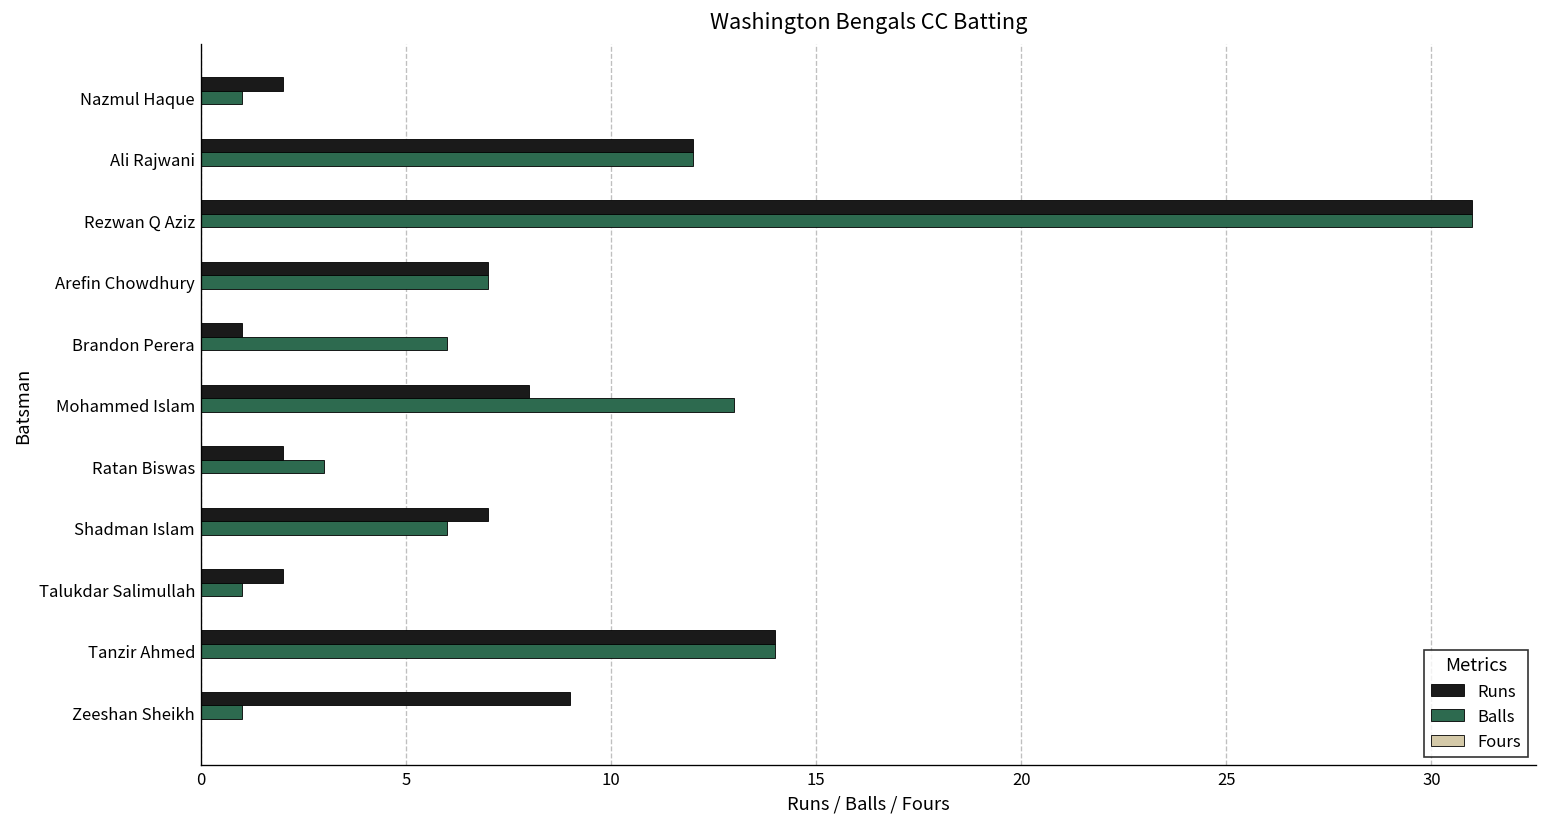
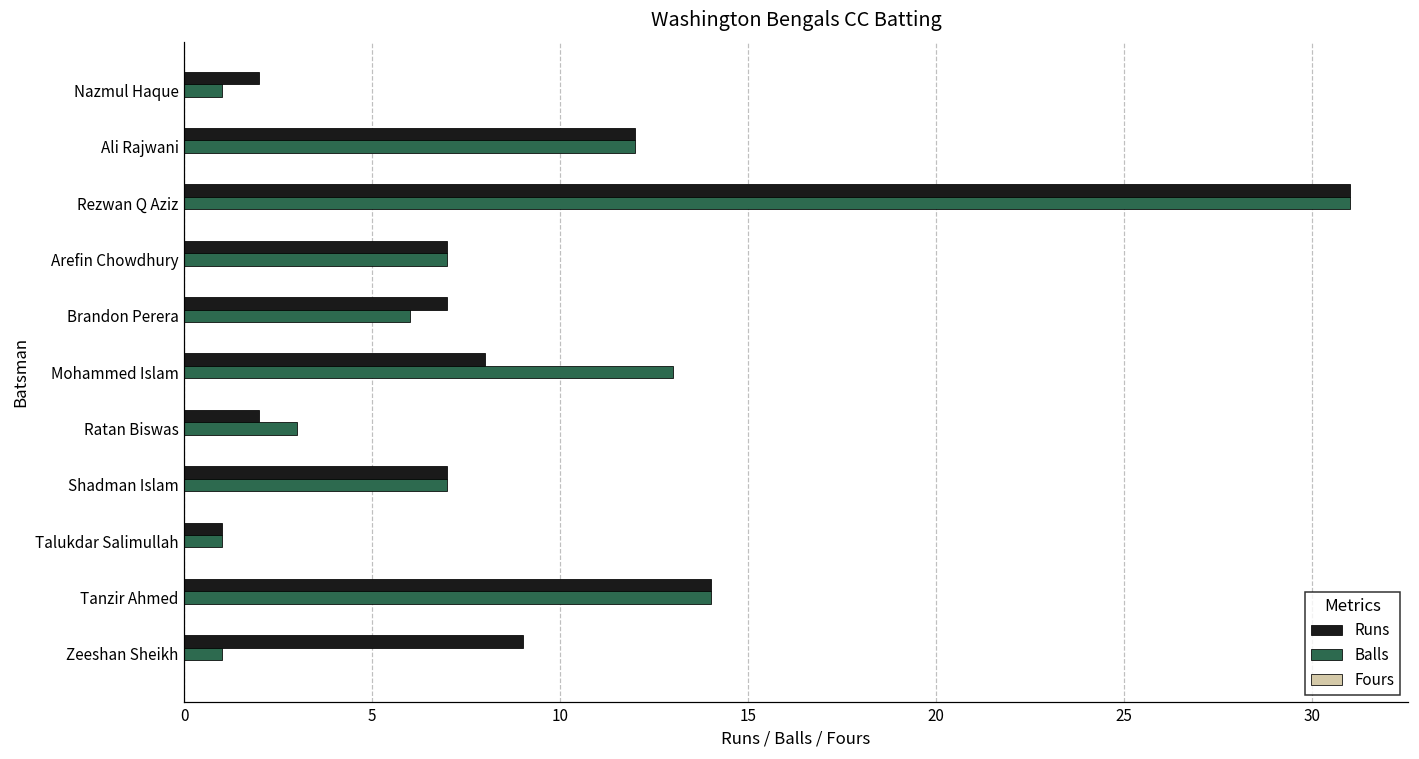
  {
    "Runs": {
      "Nazmul Haque": 2,
      "Ali Rajwani": 12,
      "Rezwan Q Aziz": 31,
      "Arefin Chowdhury": 7,
-     "Brandon Perera": 1,
+     "Brandon Perera": 7,
      "Mohammed Islam": 8,
      "Ratan Biswas": 2,
      "Shadman Islam": 7,
-     "Talukdar Salimullah": 2,
+     "Talukdar Salimullah": 1,
      "Tanzir Ahmed": 14,
      "Zeeshan Sheikh": 9
    },
    "Balls": {
      "Nazmul Haque": 1,
      "Ali Rajwani": 12,
      "Rezwan Q Aziz": 31,
      "Arefin Chowdhury": 7,
      "Brandon Perera": 6,
      "Mohammed Islam": 13,
      "Ratan Biswas": 3,
-     "Shadman Islam": 6,
+     "Shadman Islam": 7,
      "Talukdar Salimullah": 1,
      "Tanzir Ahmed": 14,
      "Zeeshan Sheikh": 1
    },
    "Fours": {
      "Nazmul Haque": 0,
      "Ali Rajwani": 0,
      "Rezwan Q Aziz": 0,
      "Arefin Chowdhury": 0,
      "Brandon Perera": 0,
      "Mohammed Islam": 0,
      "Ratan Biswas": 0,
      "Shadman Islam": 0,
      "Talukdar Salimullah": 0,
      "Tanzir Ahmed": 0,
      "Zeeshan Sheikh": 0
    }
  }
